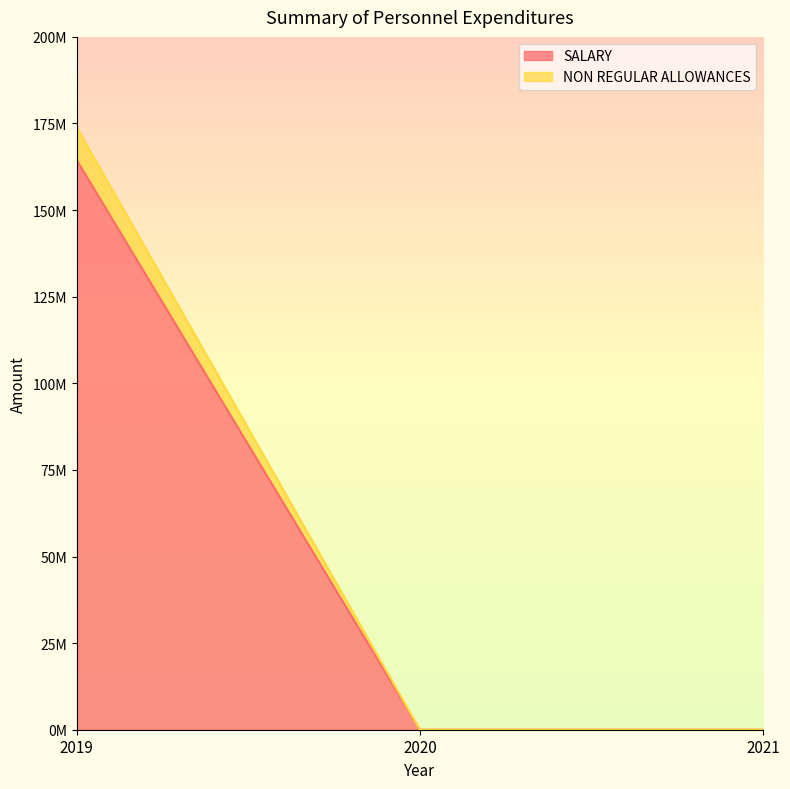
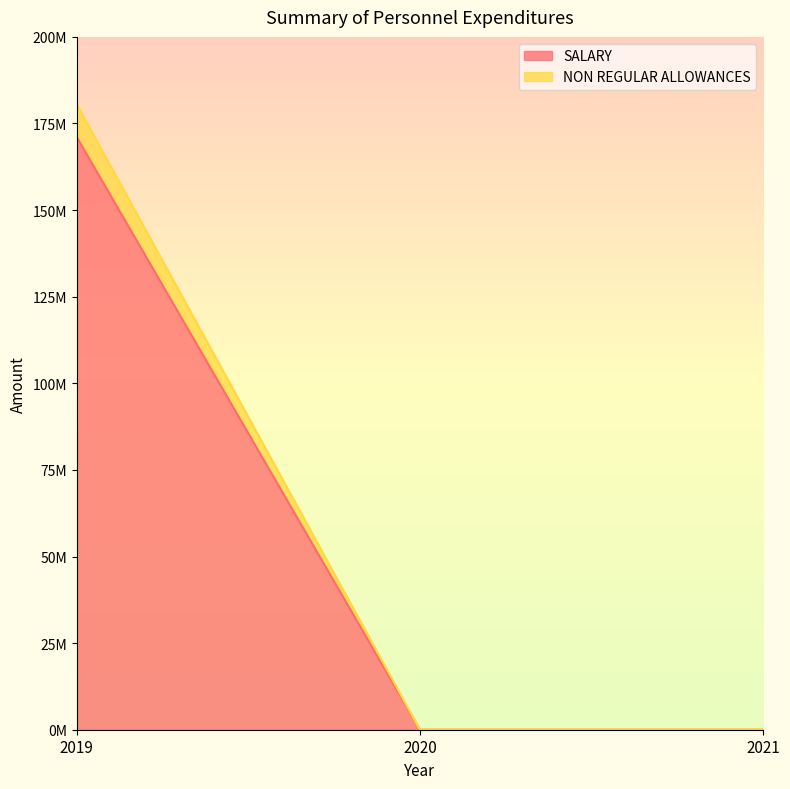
  {
    "SALARY": {
-     "2019": 164000000
+     "2019": 171000000
    },
    "NON REGULAR ALLOWANCES": {
      "2019": 9000000
    }
  }
